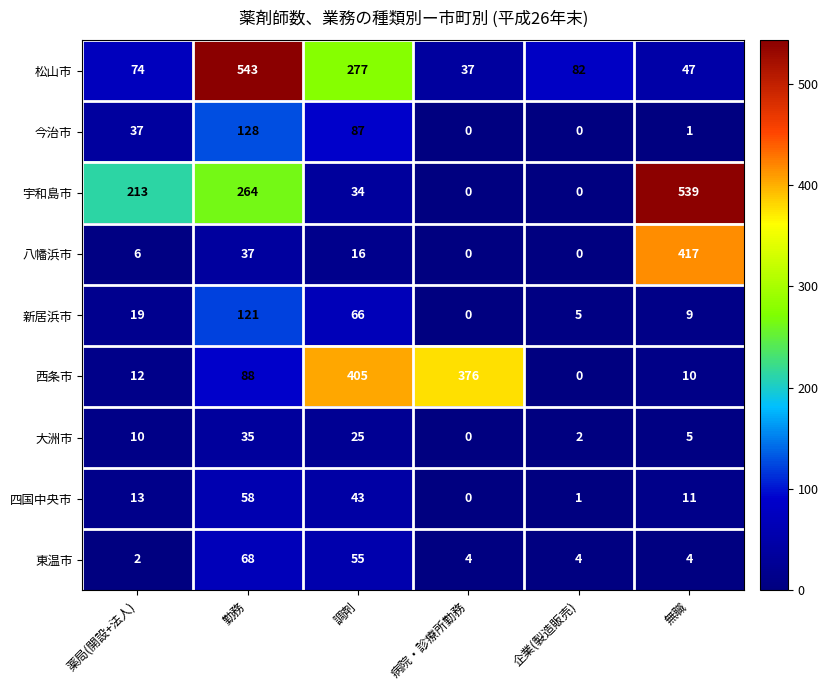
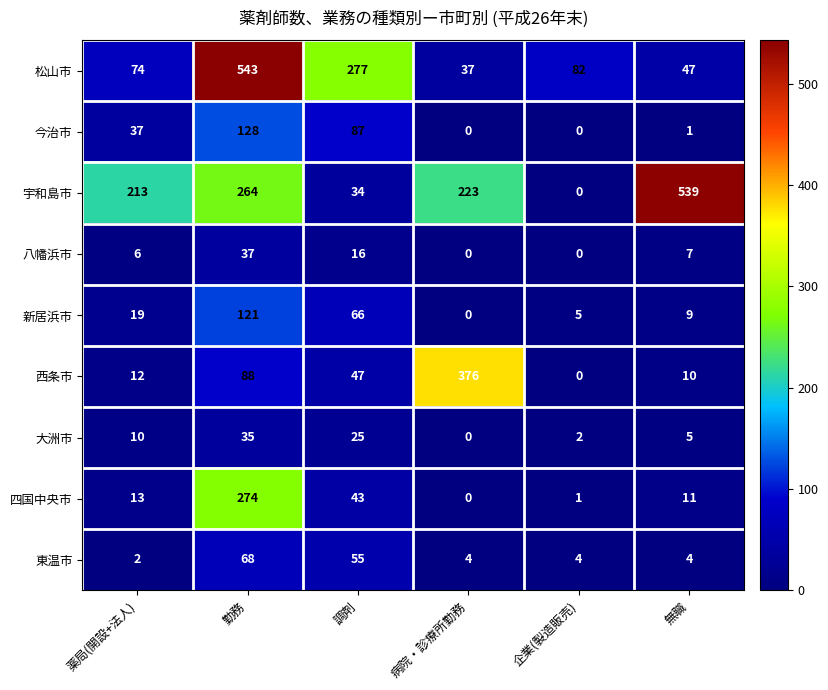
  {
    "松山市": {
      "薬局(開設+法人)": 74,
      "勤務": 543,
      "調剤": 277,
      "病院・診療所勤務": 37,
      "企業(製造販売)": 82,
      "無職": 47
    },
    "今治市": {
      "薬局(開設+法人)": 37,
      "勤務": 128,
      "調剤": 87,
      "病院・診療所勤務": 0,
      "企業(製造販売)": 0,
      "無職": 1
    },
    "宇和島市": {
      "薬局(開設+法人)": 213,
      "勤務": 264,
      "調剤": 34,
-     "病院・診療所勤務": 0,
+     "病院・診療所勤務": 223,
      "企業(製造販売)": 0,
      "無職": 539
    },
    "八幡浜市": {
      "薬局(開設+法人)": 6,
      "勤務": 37,
      "調剤": 16,
      "病院・診療所勤務": 0,
      "企業(製造販売)": 0,
-     "無職": 417
+     "無職": 7
    },
    "新居浜市": {
      "薬局(開設+法人)": 19,
      "勤務": 121,
      "調剤": 66,
      "病院・診療所勤務": 0,
      "企業(製造販売)": 5,
      "無職": 9
    },
    "西条市": {
      "薬局(開設+法人)": 12,
      "勤務": 88,
-     "調剤": 405,
+     "調剤": 47,
      "病院・診療所勤務": 376,
      "企業(製造販売)": 0,
      "無職": 10
    },
    "大洲市": {
      "薬局(開設+法人)": 10,
      "勤務": 35,
      "調剤": 25,
      "病院・診療所勤務": 0,
      "企業(製造販売)": 2,
      "無職": 5
    },
    "四国中央市": {
      "薬局(開設+法人)": 13,
-     "勤務": 58,
+     "勤務": 274,
      "調剤": 43,
      "病院・診療所勤務": 0,
      "企業(製造販売)": 1,
      "無職": 11
    },
    "東温市": {
      "薬局(開設+法人)": 2,
      "勤務": 68,
      "調剤": 55,
      "病院・診療所勤務": 4,
      "企業(製造販売)": 4,
      "無職": 4
    }
  }
